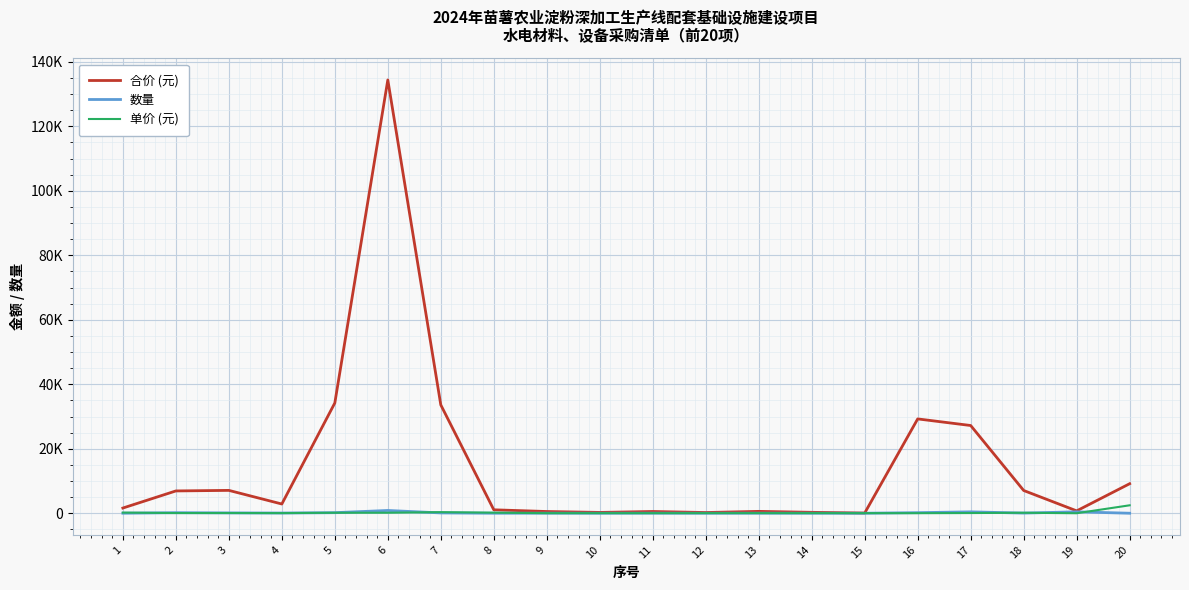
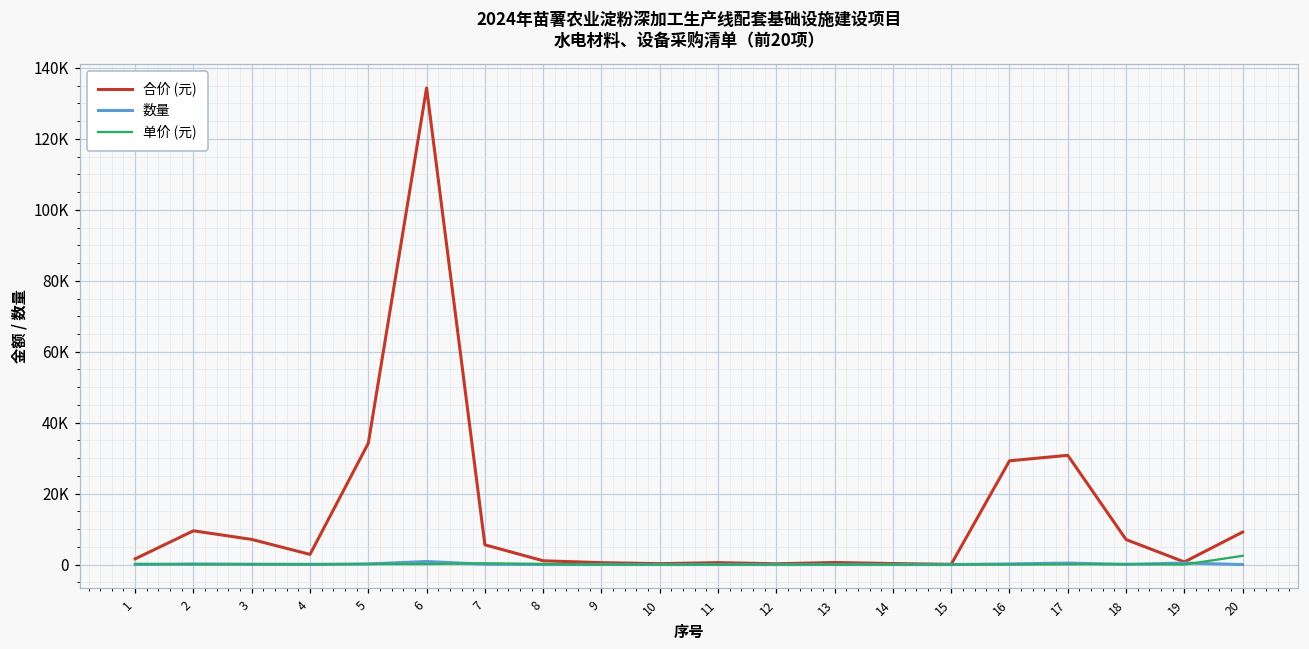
  {
    "合价 (元)": {
      "1": 2000,
-     "2": 7000,
+     "2": 10000,
      "3": 7000,
      "4": 3000,
      "5": 34000,
      "6": 134000,
-     "7": 34000,
+     "7": 6000,
      "8": 1000,
      "16": 29000,
-     "17": 27000,
+     "17": 31000,
      "18": 7000,
      "20": 9000
    },
    "数量": {
      "20": 0
    },
    "单价 (元)": {
      "20": 2000
    }
  }
